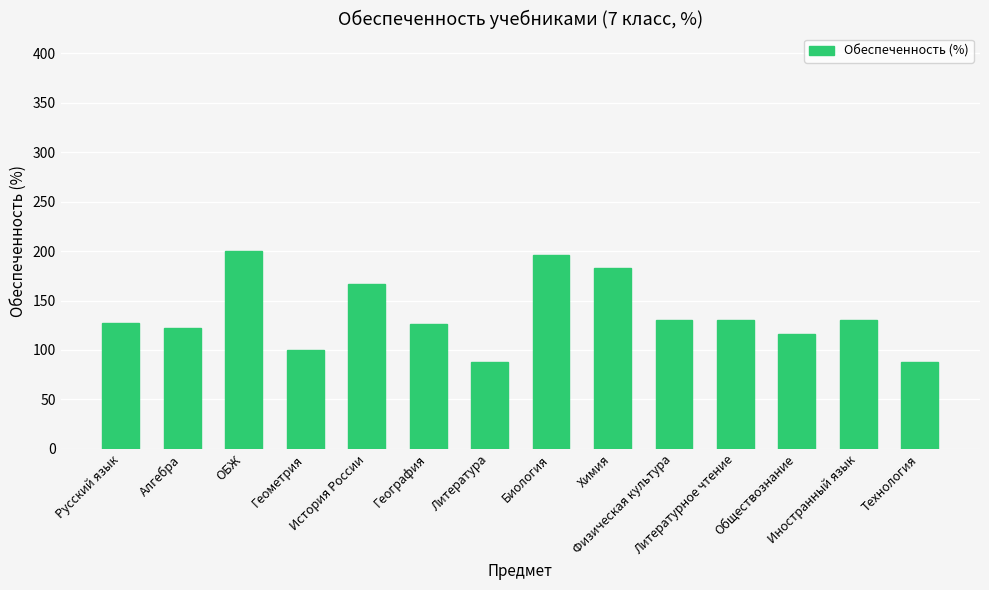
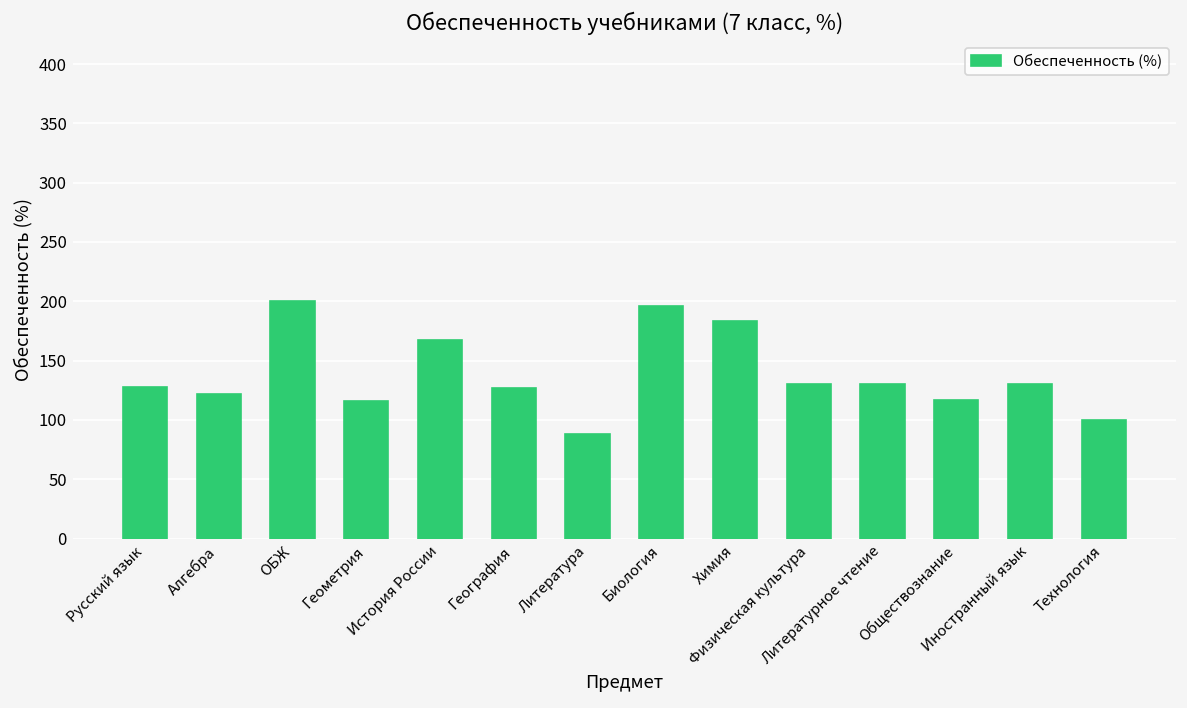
  {
    "Русский язык": 130,
    "Алгебра": 120,
    "ОБЖ": 200,
-   "Геометрия": 100,
+   "Геометрия": 120,
    "История России": 170,
    "География": 130,
    "Литература": 90,
    "Биология": 200,
    "Химия": 180,
    "Физическая культура": 130,
    "Литературное чтение": 130,
    "Обществознание": 120,
    "Иностранный язык": 130,
-   "Технология": 90
+   "Технология": 100
  }
